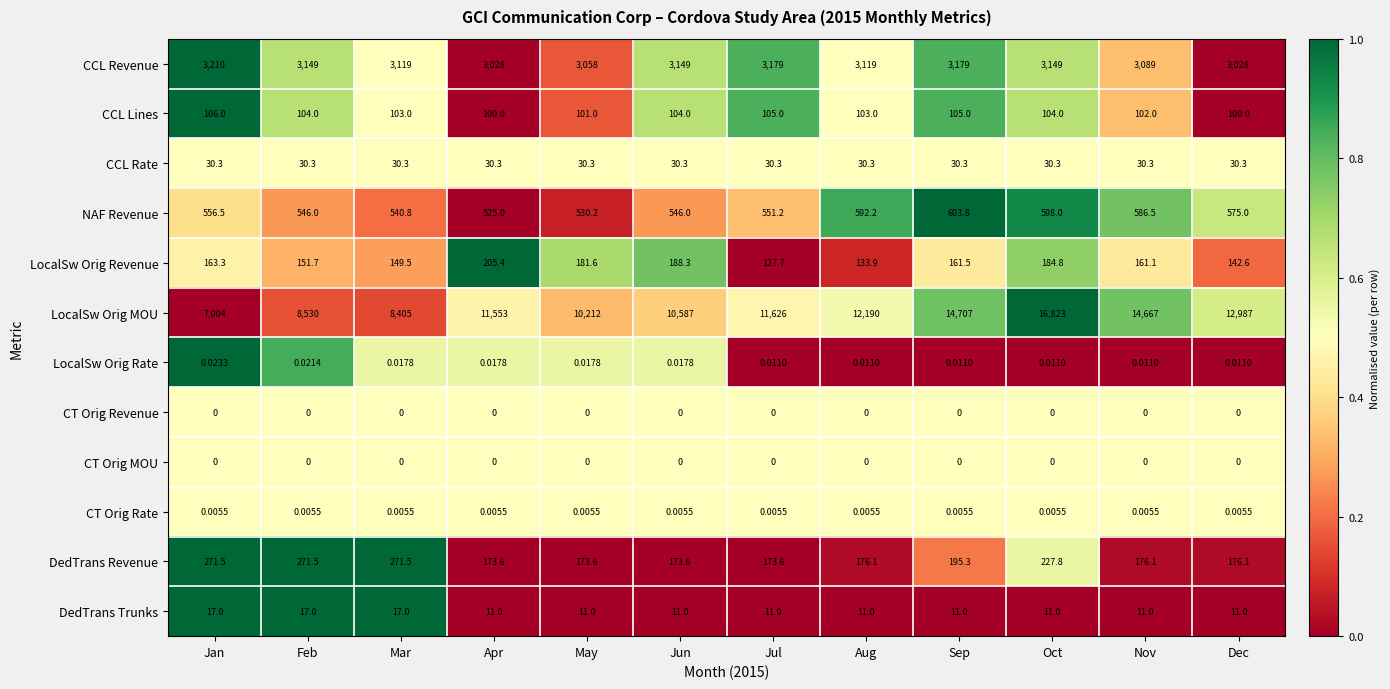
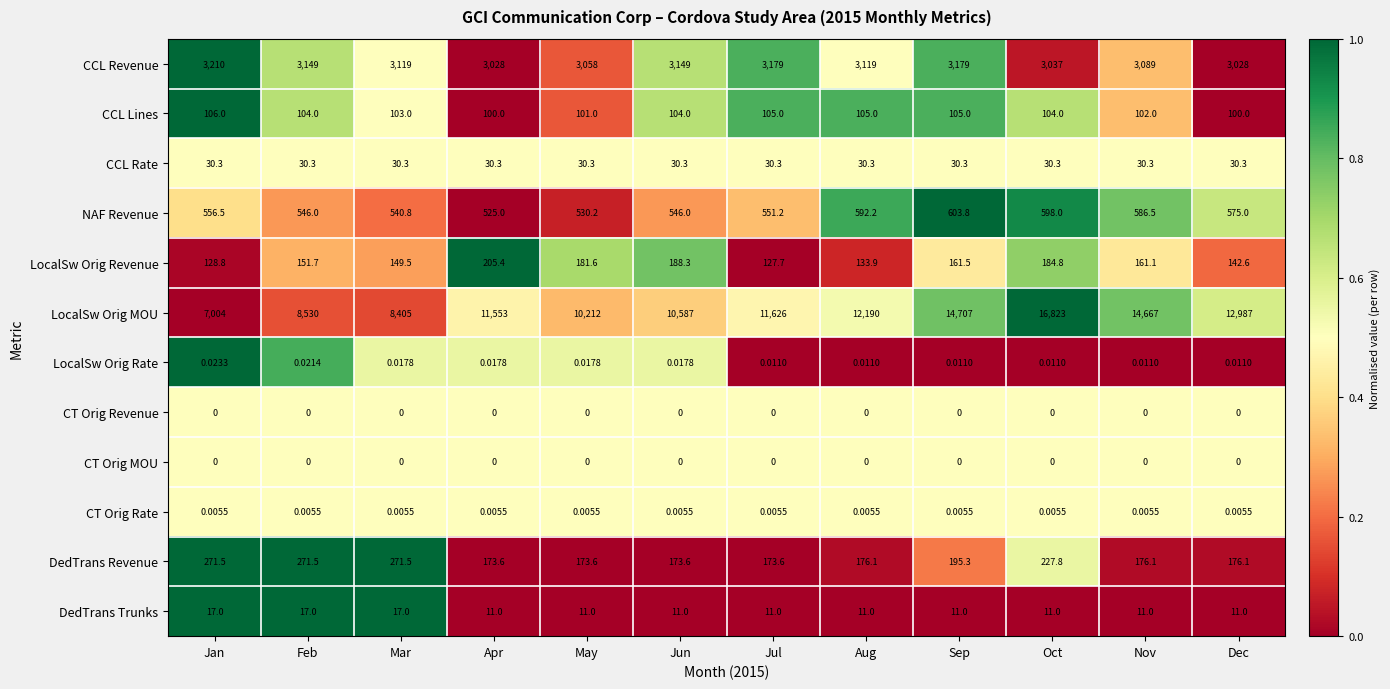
  {
    "CCL Revenue": {
      "Jan": "3,210",
      "Feb": "3,149",
      "Mar": "3,119",
      "Apr": "3,028",
      "May": "3,058",
      "Jun": "3,149",
      "Jul": "3,179",
      "Aug": "3,119",
      "Sep": "3,179",
-     "Oct": "3,149",
+     "Oct": "3,037",
      "Nov": "3,089",
      "Dec": "3,028"
    },
    "CCL Lines": {
      "Jan": "106.0",
      "Feb": "104.0",
      "Mar": "103.0",
      "Apr": "100.0",
      "May": "101.0",
      "Jun": "104.0",
      "Jul": "105.0",
-     "Aug": "103.0",
+     "Aug": "105.0",
      "Sep": "105.0",
      "Oct": "104.0",
      "Nov": "102.0",
      "Dec": "100.0"
    },
    "CCL Rate": {
      "Jan": "30.3",
      "Feb": "30.3",
      "Mar": "30.3",
      "Apr": "30.3",
      "May": "30.3",
      "Jun": "30.3",
      "Jul": "30.3",
      "Aug": "30.3",
      "Sep": "30.3",
      "Oct": "30.3",
      "Nov": "30.3",
      "Dec": "30.3"
    },
    "NAF Revenue": {
      "Jan": "556.5",
      "Feb": "546.0",
      "Mar": "540.8",
      "Apr": "525.0",
      "May": "530.2",
      "Jun": "546.0",
      "Jul": "551.2",
      "Aug": "592.2",
      "Sep": "603.8",
      "Oct": "598.0",
      "Nov": "586.5",
      "Dec": "575.0"
    },
    "LocalSw Orig Revenue": {
-     "Jan": "163.3",
+     "Jan": "128.8",
      "Feb": "151.7",
      "Mar": "149.5",
      "Apr": "205.4",
      "May": "181.6",
      "Jun": "188.3",
      "Jul": "127.7",
      "Aug": "133.9",
      "Sep": "161.5",
      "Oct": "184.8",
      "Nov": "161.1",
      "Dec": "142.6"
    },
    "LocalSw Orig MOU": {
      "Jan": "7,004",
      "Feb": "8,530",
      "Mar": "8,405",
      "Apr": "11,553",
      "May": "10,212",
      "Jun": "10,587",
      "Jul": "11,626",
      "Aug": "12,190",
      "Sep": "14,707",
      "Oct": "16,823",
      "Nov": "14,667",
      "Dec": "12,987"
    },
    "LocalSw Orig Rate": {
      "Jan": "0.0233",
      "Feb": "0.0214",
      "Mar": "0.0178",
      "Apr": "0.0178",
      "May": "0.0178",
      "Jun": "0.0178",
      "Jul": "0.0110",
      "Aug": "0.0110",
      "Sep": "0.0110",
      "Oct": "0.0110",
      "Nov": "0.0110",
      "Dec": "0.0110"
    },
    "CT Orig Revenue": {
      "Jan": "0",
      "Feb": "0",
      "Mar": "0",
      "Apr": "0",
      "May": "0",
      "Jun": "0",
      "Jul": "0",
      "Aug": "0",
      "Sep": "0",
      "Oct": "0",
      "Nov": "0",
      "Dec": "0"
    },
    "CT Orig MOU": {
      "Jan": "0",
      "Feb": "0",
      "Mar": "0",
      "Apr": "0",
      "May": "0",
      "Jun": "0",
      "Jul": "0",
      "Aug": "0",
      "Sep": "0",
      "Oct": "0",
      "Nov": "0",
      "Dec": "0"
    },
    "CT Orig Rate": {
      "Jan": "0.0055",
      "Feb": "0.0055",
      "Mar": "0.0055",
      "Apr": "0.0055",
      "May": "0.0055",
      "Jun": "0.0055",
      "Jul": "0.0055",
      "Aug": "0.0055",
      "Sep": "0.0055",
      "Oct": "0.0055",
      "Nov": "0.0055",
      "Dec": "0.0055"
    },
    "DedTrans Revenue": {
      "Jan": "271.5",
      "Feb": "271.5",
      "Mar": "271.5",
      "Apr": "173.6",
      "May": "173.6",
      "Jun": "173.6",
      "Jul": "173.6",
      "Aug": "176.1",
      "Sep": "195.3",
      "Oct": "227.8",
      "Nov": "176.1",
      "Dec": "176.1"
    },
    "DedTrans Trunks": {
      "Jan": "17.0",
      "Feb": "17.0",
      "Mar": "17.0",
      "Apr": "11.0",
      "May": "11.0",
      "Jun": "11.0",
      "Jul": "11.0",
      "Aug": "11.0",
      "Sep": "11.0",
      "Oct": "11.0",
      "Nov": "11.0",
      "Dec": "11.0"
    }
  }
